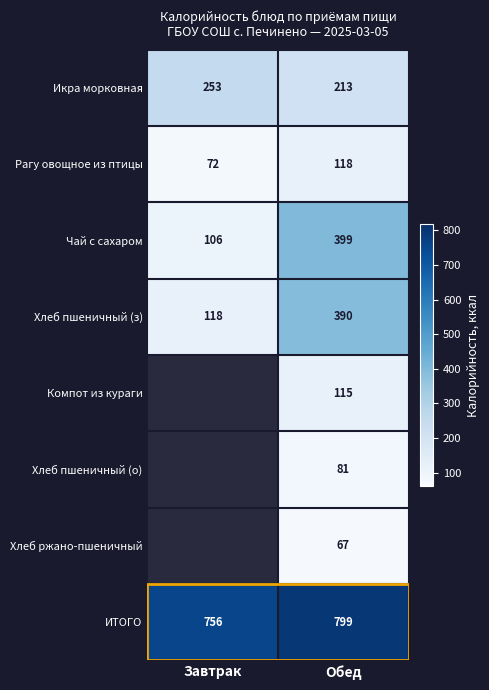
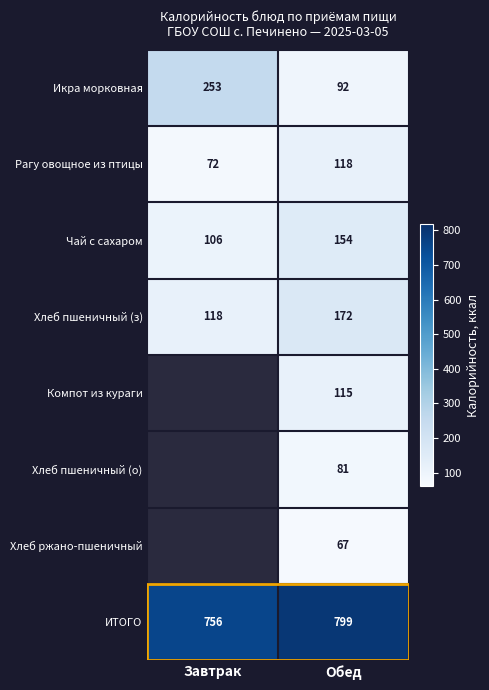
  {
    "Икра морковная": {
      "Завтрак": 253,
-     "Обед": 213
+     "Обед": 92
    },
    "Рагу овощное из птицы": {
      "Завтрак": 72,
      "Обед": 118
    },
    "Чай с сахаром": {
      "Завтрак": 106,
-     "Обед": 399
+     "Обед": 154
    },
    "Хлеб пшеничный (з)": {
      "Завтрак": 118,
-     "Обед": 390
+     "Обед": 172
    },
    "Компот из кураги": {
      "Обед": 115
    },
    "Хлеб пшеничный (о)": {
      "Обед": 81
    },
    "Хлеб ржано-пшеничный": {
      "Обед": 67
    },
    "ИТОГО": {
      "Завтрак": 756,
      "Обед": 799
    }
  }
